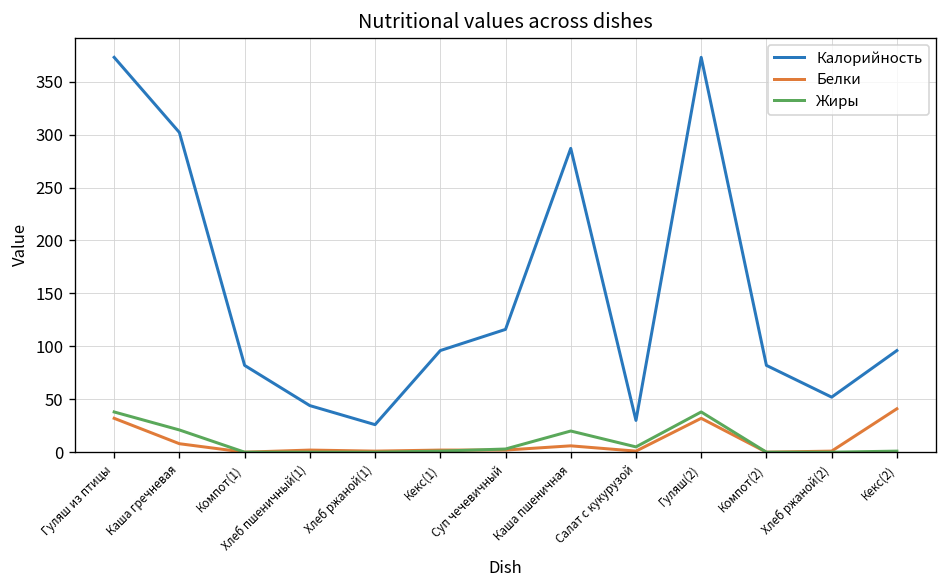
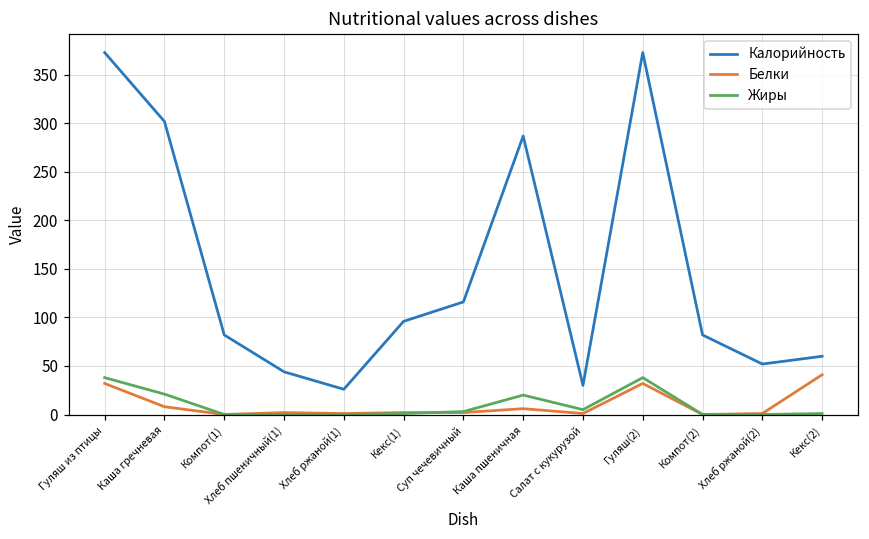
  {
    "Калорийность": {
      "Гуляш из птицы": 370,
      "Каша гречневая": 300,
      "Компот(1)": 80,
      "Хлеб пшеничный(1)": 40,
      "Хлеб ржаной(1)": 30,
      "Кекс(1)": 100,
      "Суп чечевичный": 120,
      "Каша пшеничная": 290,
      "Салат с кукурузой": 30,
      "Гуляш(2)": 370,
      "Компот(2)": 80,
      "Хлеб ржаной(2)": 50,
-     "Кекс(2)": 100
+     "Кекс(2)": 60
    },
    "Белки": {
      "Гуляш из птицы": 30,
      "Каша гречневая": 10,
      "Каша пшеничная": 10,
      "Салат с кукурузой": 0,
      "Гуляш(2)": 30,
      "Кекс(2)": 40
    },
    "Жиры": {
      "Гуляш из птицы": 40,
      "Каша гречневая": 20,
      "Каша пшеничная": 20,
      "Салат с кукурузой": 10,
      "Гуляш(2)": 40,
      "Кекс(2)": 0
    }
  }
